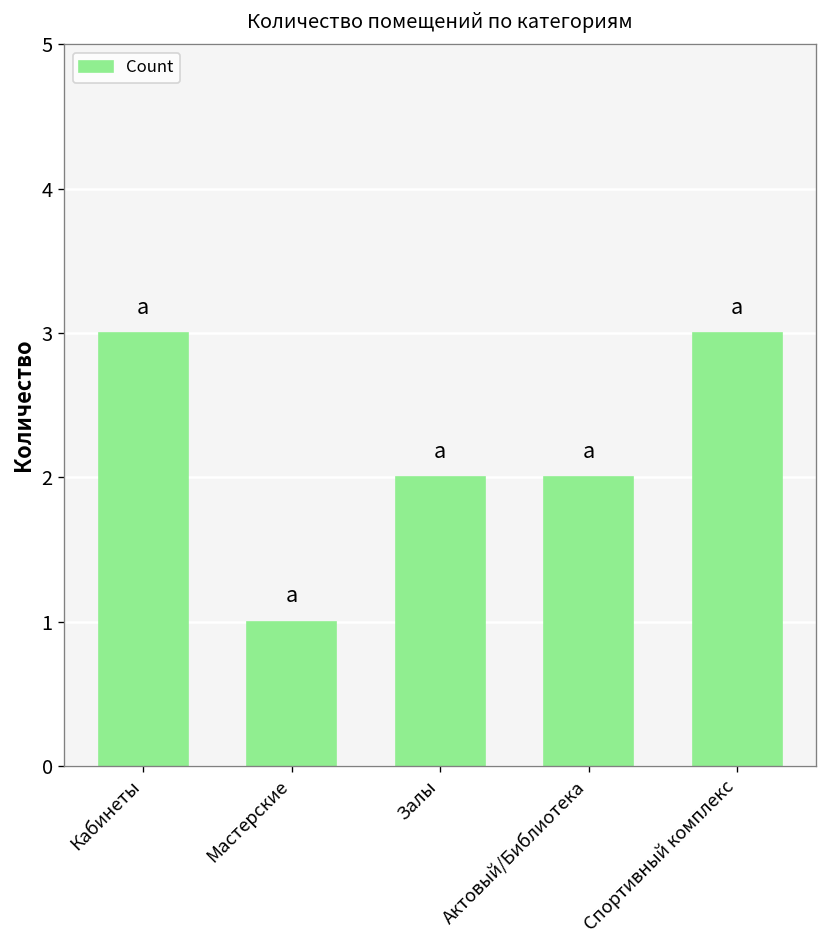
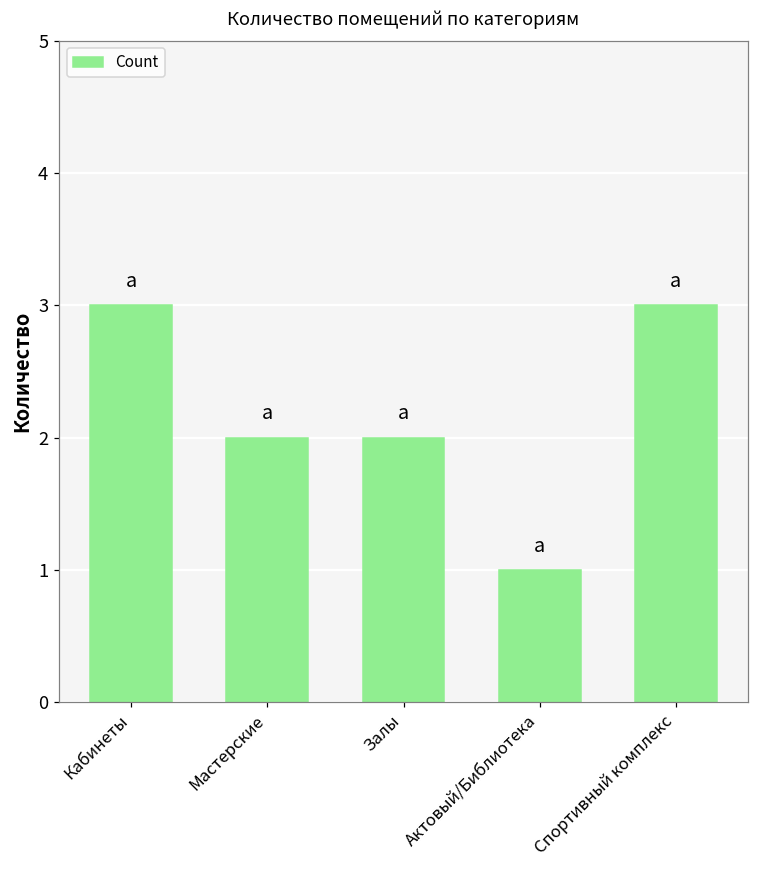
  {
    "Кабинеты": 3,
-   "Мастерские": 1,
+   "Мастерские": 2,
    "Залы": 2,
-   "Актовый/Библиотека": 2,
+   "Актовый/Библиотека": 1,
    "Спортивный комплекс": 3
  }
